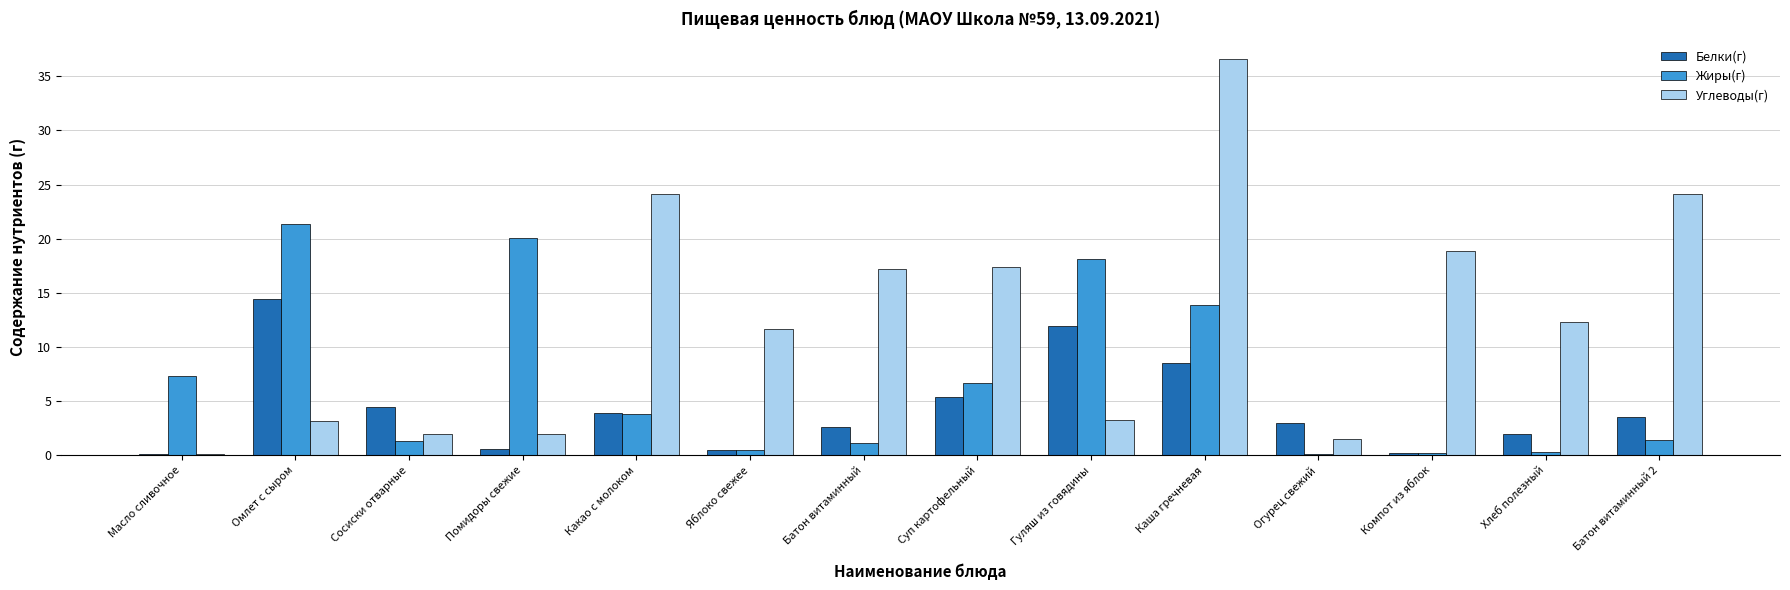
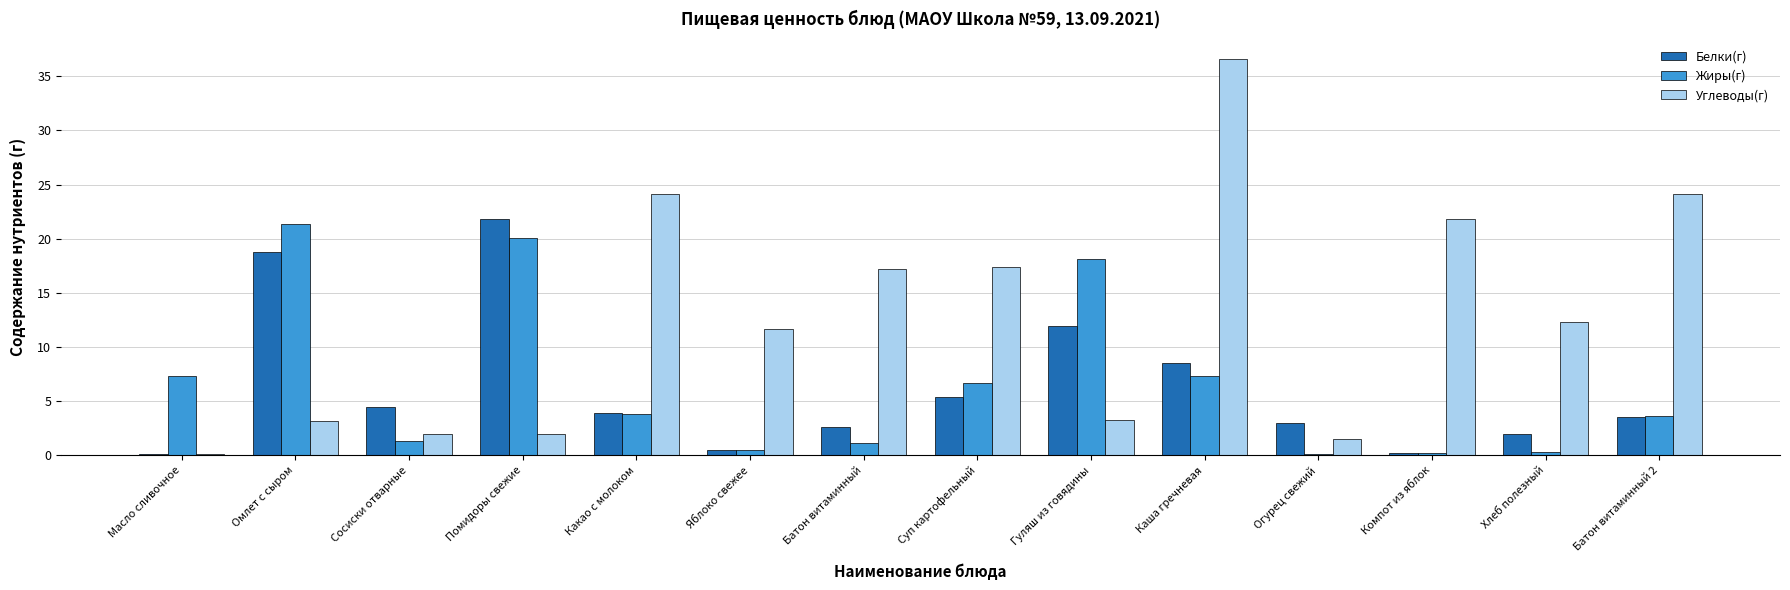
  {
    "Белки(г)": {
-     "Омлет с сыром": 14.4,
+     "Омлет с сыром": 18.8,
      "Сосиски отварные": 4.5,
-     "Помидоры свежие": 0.6,
+     "Помидоры свежие": 21.8,
      "Какао с молоком": 3.9,
      "Яблоко свежее": 0.5,
      "Батон витаминный": 2.6,
      "Суп картофельный": 5.4,
      "Гуляш из говядины": 11.9,
      "Каша гречневая": 8.5,
      "Огурец свежий": 3.0,
      "Хлеб полезный": 2.0,
      "Батон витаминный 2": 3.5
    },
    "Жиры(г)": {
      "Масло сливочное": 7.3,
      "Омлет с сыром": 21.4,
      "Сосиски отварные": 1.3,
      "Помидоры свежие": 20.1,
      "Какао с молоком": 3.8,
      "Яблоко свежее": 0.5,
      "Батон витаминный": 1.1,
      "Суп картофельный": 6.7,
      "Гуляш из говядины": 18.1,
-     "Каша гречневая": 13.9,
+     "Каша гречневая": 7.3,
      "Хлеб полезный": 0.3,
-     "Батон витаминный 2": 1.4
+     "Батон витаминный 2": 3.6
    },
    "Углеводы(г)": {
      "Омлет с сыром": 3.2,
      "Сосиски отварные": 2.0,
      "Помидоры свежие": 2.0,
      "Какао с молоком": 24.1,
      "Яблоко свежее": 11.7,
      "Батон витаминный": 17.2,
      "Суп картофельный": 17.4,
      "Гуляш из говядины": 3.3,
      "Каша гречневая": 36.6,
      "Огурец свежий": 1.5,
-     "Компот из яблок": 18.9,
+     "Компот из яблок": 21.8,
      "Хлеб полезный": 12.3,
      "Батон витаминный 2": 24.1
    }
  }
